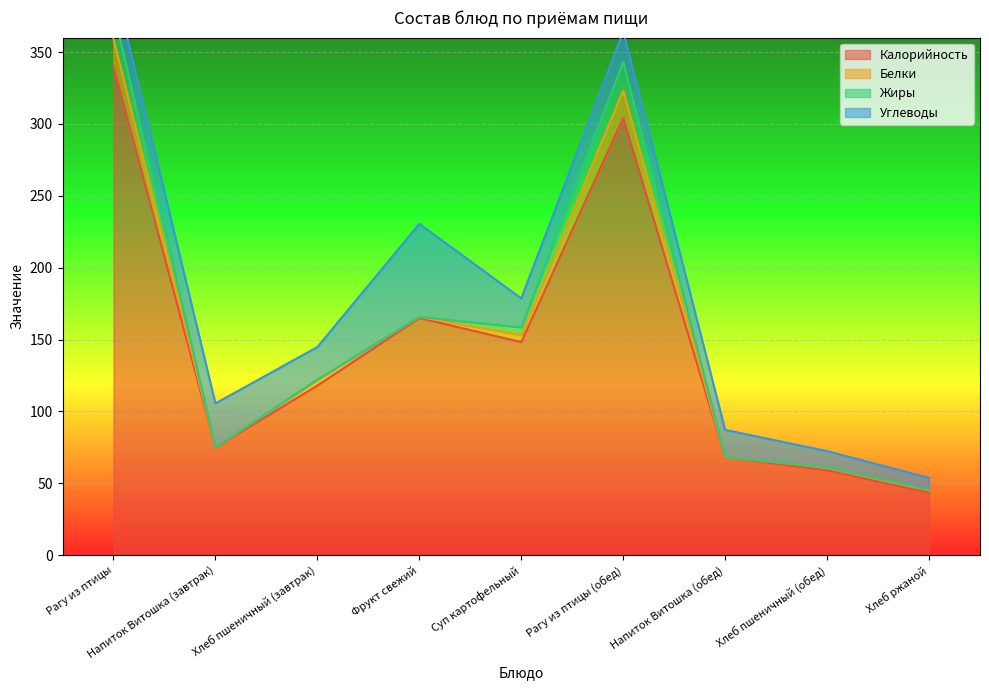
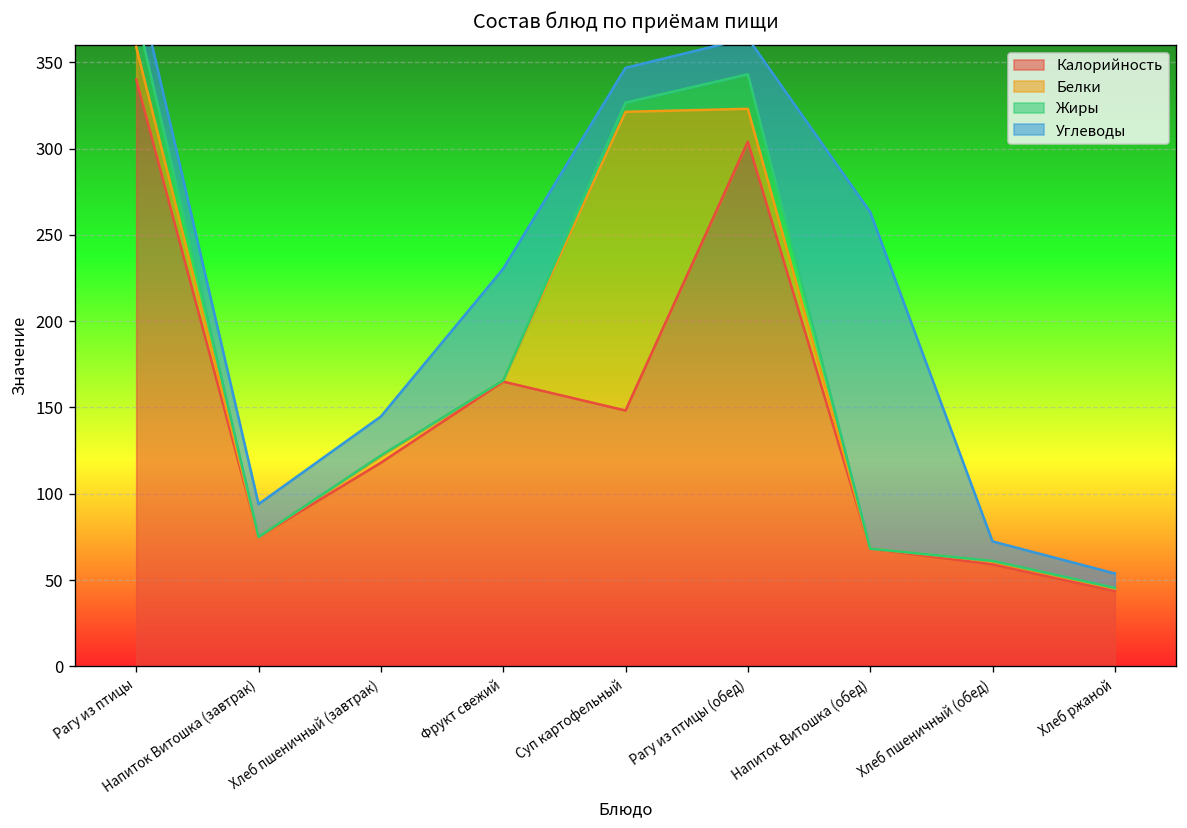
  {
    "Калорийность": {
      "Рагу из птицы": 340,
      "Хлеб пшеничный (завтрак)": 118,
      "Суп картофельный": 148,
      "Рагу из птицы (обед)": 304,
      "Хлеб пшеничный (обед)": 59
    },
    "Белки": {
      "Рагу из птицы": 19,
-     "Суп картофельный": 5,
+     "Суп картофельный": 173,
      "Рагу из птицы (обед)": 19
    },
    "Жиры": {
      "Суп картофельный": 5,
      "Рагу из птицы (обед)": 20
    },
    "Углеводы": {
-     "Напиток Витошка (завтрак)": 31,
+     "Напиток Витошка (завтрак)": 19,
      "Хлеб пшеничный (завтрак)": 23,
      "Фрукт свежий": 65,
      "Суп картофельный": 20,
-     "Напиток Витошка (обед)": 19,
+     "Напиток Витошка (обед)": 195,
      "Хлеб пшеничный (обед)": 11,
      "Хлеб ржаной": 8
    }
  }
